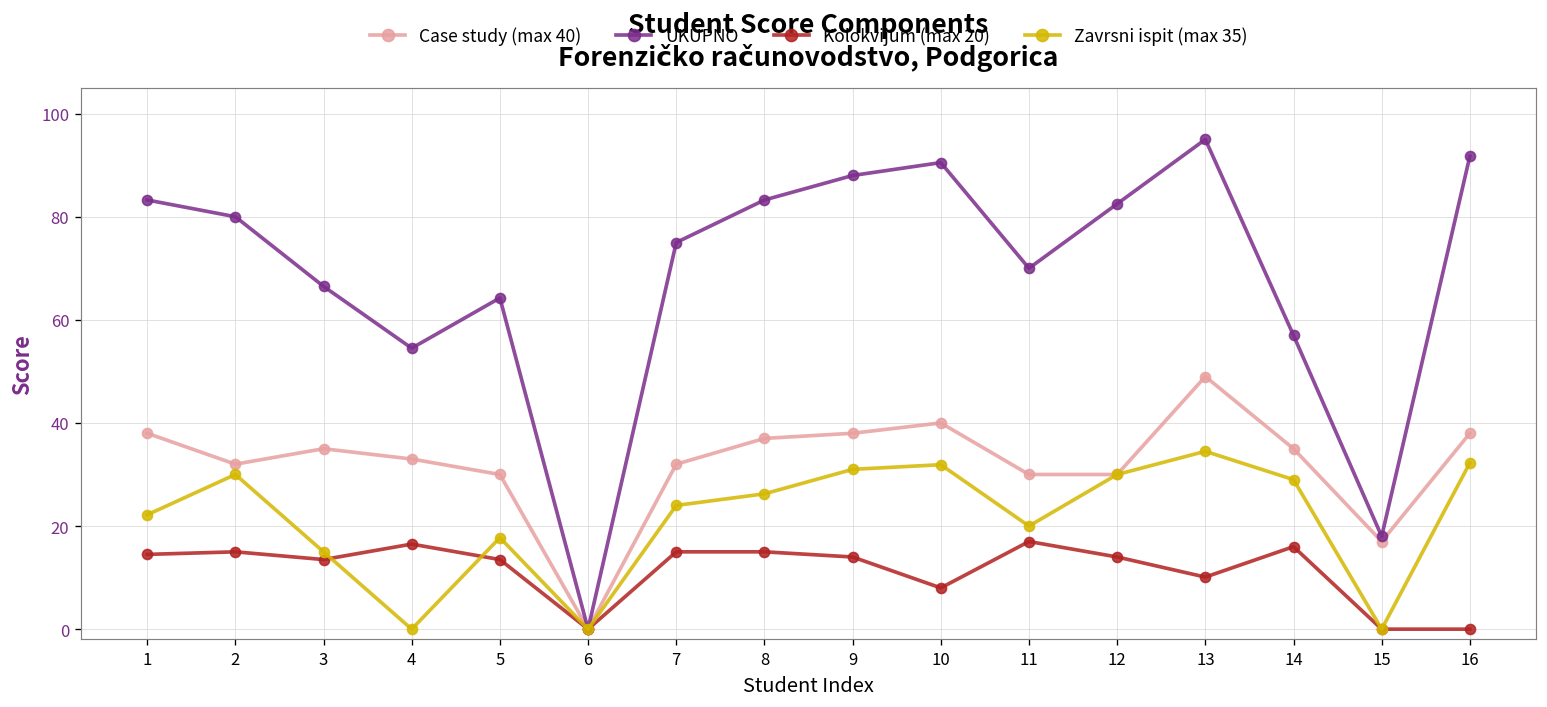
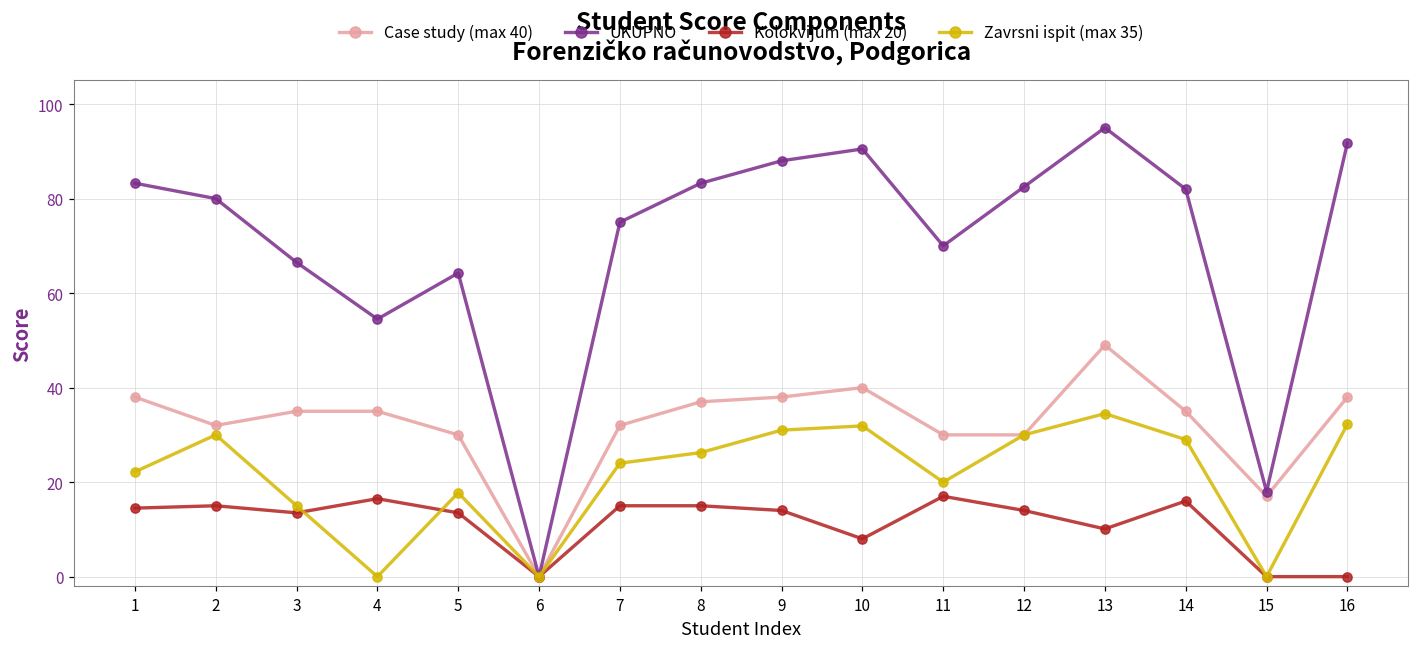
  {
    "Case study (max 40)": {
      "1": 38,
      "2": 32,
      "3": 35,
-     "4": 33,
+     "4": 35,
      "5": 30,
      "7": 32,
      "8": 37,
      "9": 38,
      "10": 40,
      "11": 30,
      "13": 49,
      "14": 35,
      "15": 17,
      "16": 38
    },
    "UKUPNO": {
      "1": 83,
      "2": 80,
      "3": 67,
      "4": 55,
      "5": 64,
      "7": 75,
      "8": 83,
      "9": 88,
      "10": 91,
      "11": 70,
      "12": 83,
      "13": 95,
-     "14": 57,
+     "14": 82,
      "15": 18,
      "16": 92
    },
    "Kolokvijum (max 20)": {
      "1": 15,
      "2": 15,
      "3": 14,
      "4": 17,
      "5": 14,
      "7": 15,
      "8": 15,
      "9": 14,
      "10": 8,
      "11": 17,
      "12": 14,
      "13": 10,
      "14": 16,
      "16": 0
    },
    "Zavrsni ispit (max 35)": {
      "1": 22,
      "2": 30,
      "3": 15,
      "4": 0,
      "5": 18,
      "7": 24,
      "8": 26,
      "9": 31,
      "10": 32,
      "11": 20,
      "13": 35,
      "14": 29,
      "16": 32
    }
  }
